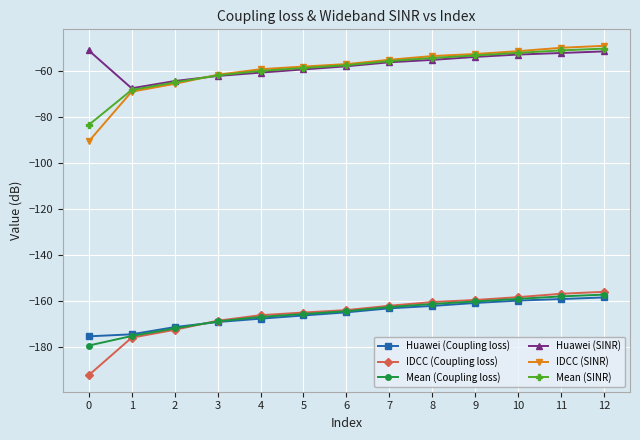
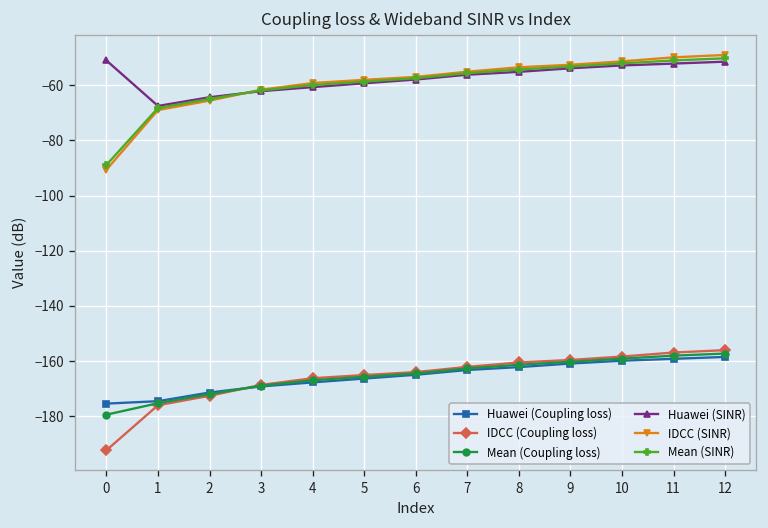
  {
    "Huawei (Coupling loss)": {
      "0": -175,
      "11": -159,
      "12": -158
    },
    "IDCC (Coupling loss)": {
      "0": -192,
      "11": -157,
      "12": -156
    },
    "Mean (Coupling loss)": {
      "0": -179,
      "11": -158,
      "12": -157
    },
    "Huawei (SINR)": {
      "0": -51,
      "11": -52,
      "12": -51
    },
    "IDCC (SINR)": {
      "0": -91,
      "11": -50,
      "12": -49
    },
    "Mean (SINR)": {
-     "0": -83,
+     "0": -89,
      "11": -51,
      "12": -50
    }
  }
